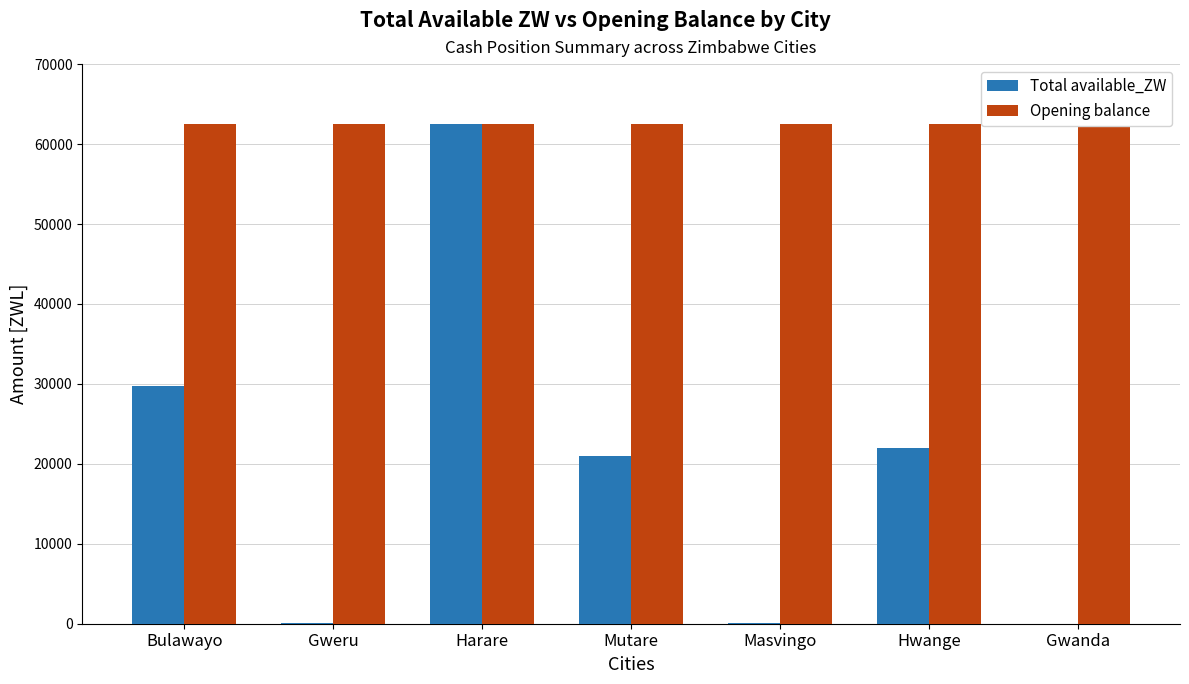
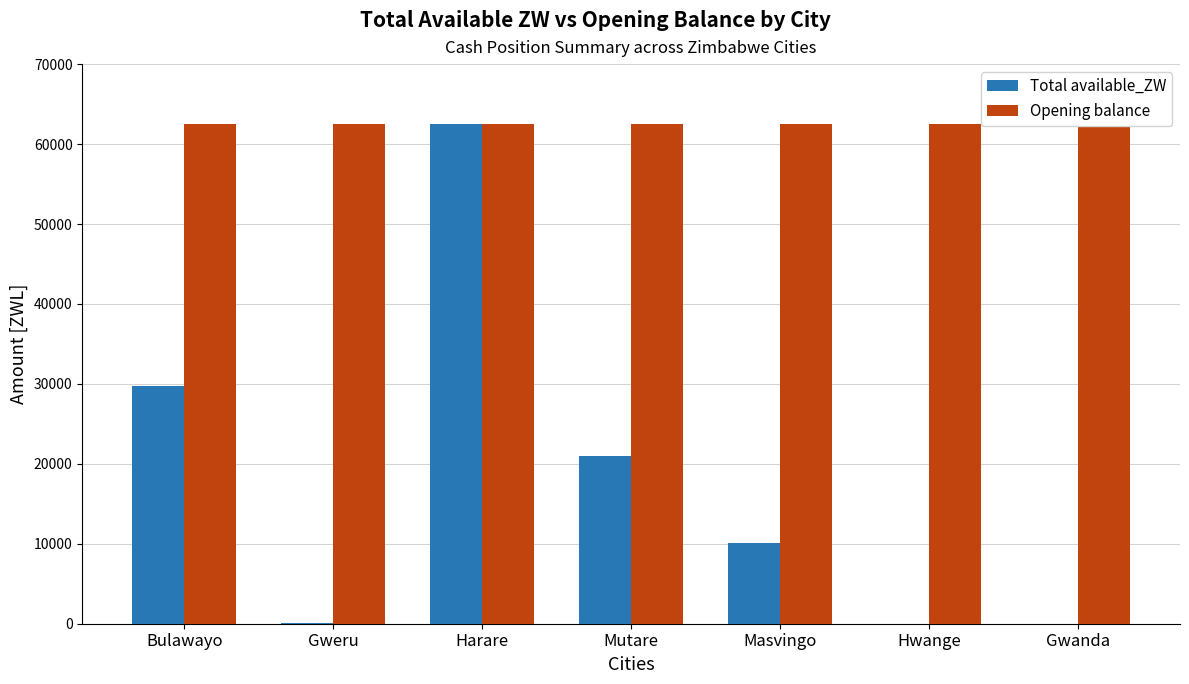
  {
    "Total available_ZW": {
      "Bulawayo": 30000,
      "Harare": 62000,
      "Mutare": 21000,
-     "Masvingo": 0,
-     "Hwange": 22000,
+     "Masvingo": 10000,
+     "Hwange": 0,
      "Gwanda": 0
    },
    "Opening balance": {
      "Bulawayo": 62000,
      "Gweru": 62000,
      "Harare": 62000,
      "Mutare": 62000,
      "Masvingo": 62000,
      "Hwange": 62000
    }
  }
